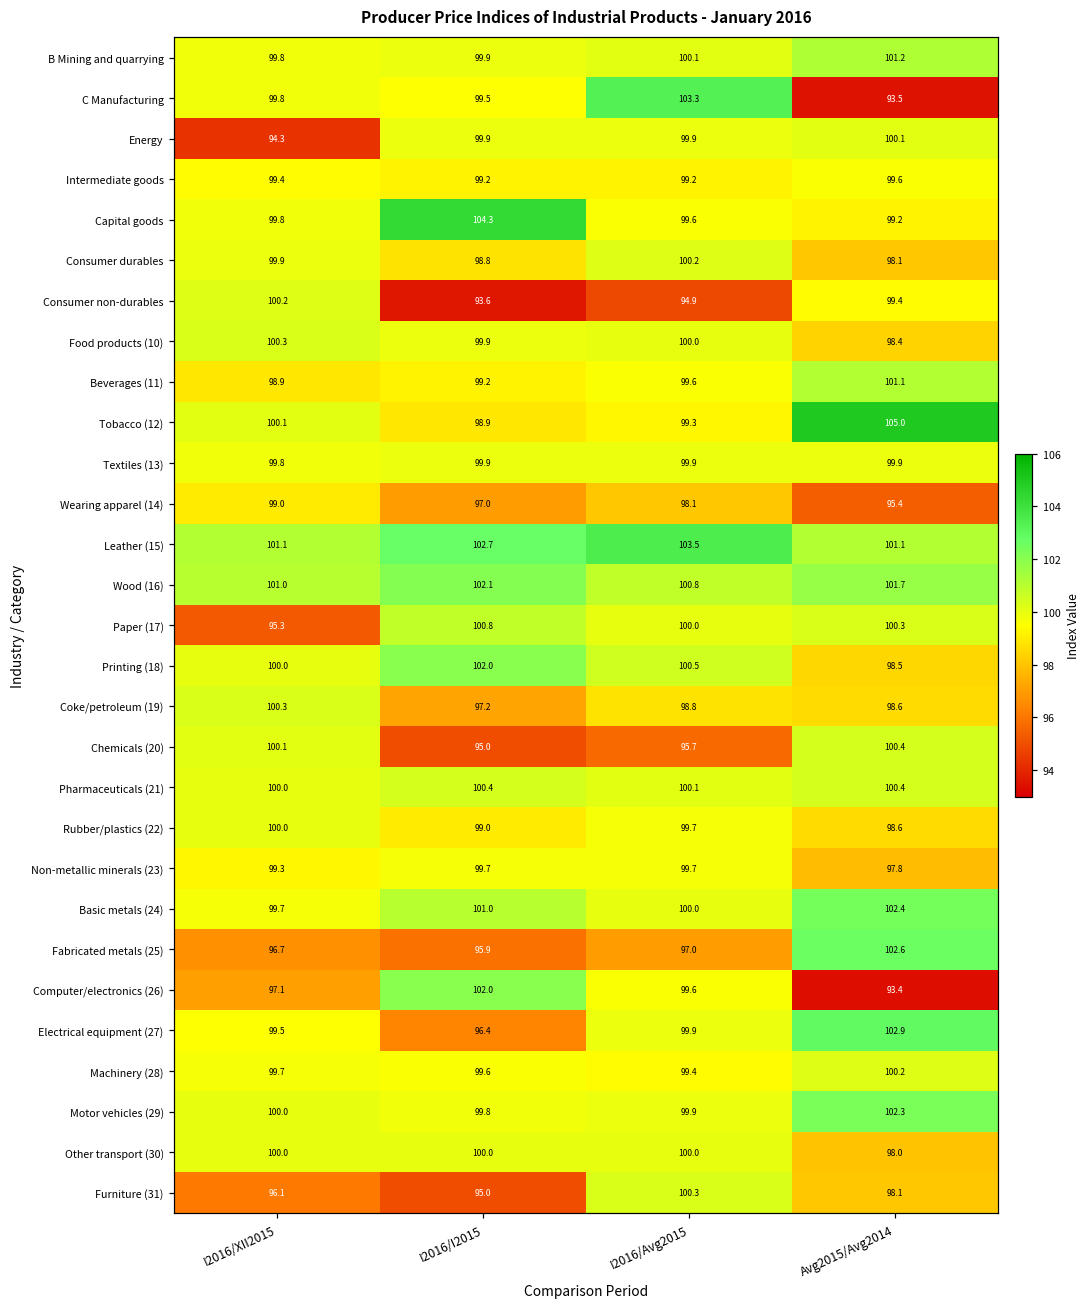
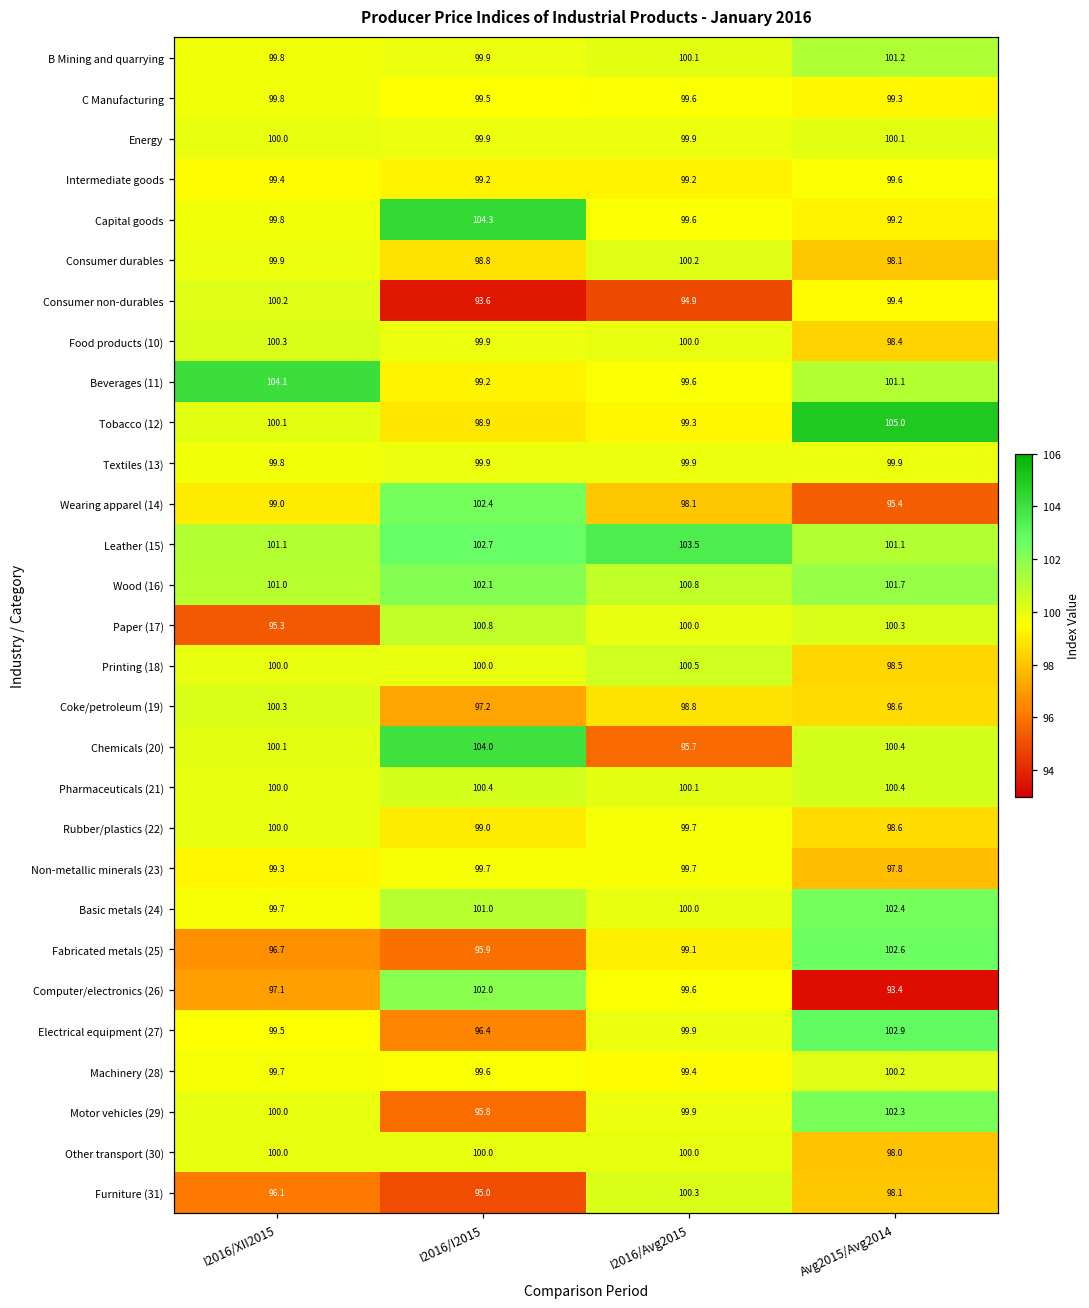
  {
    "B Mining and quarrying": {
      "I2016/XII2015": 99.8,
      "I2016/I2015": 99.9,
      "I2016/Avg2015": 100.1,
      "Avg2015/Avg2014": 101.2
    },
    "C Manufacturing": {
      "I2016/XII2015": 99.8,
      "I2016/I2015": 99.5,
-     "I2016/Avg2015": 103.3,
-     "Avg2015/Avg2014": 93.5
+     "I2016/Avg2015": 99.6,
+     "Avg2015/Avg2014": 99.3
    },
    "Energy": {
-     "I2016/XII2015": 94.3,
+     "I2016/XII2015": 100.0,
      "I2016/I2015": 99.9,
      "I2016/Avg2015": 99.9,
      "Avg2015/Avg2014": 100.1
    },
    "Intermediate goods": {
      "I2016/XII2015": 99.4,
      "I2016/I2015": 99.2,
      "I2016/Avg2015": 99.2,
      "Avg2015/Avg2014": 99.6
    },
    "Capital goods": {
      "I2016/XII2015": 99.8,
      "I2016/I2015": 104.3,
      "I2016/Avg2015": 99.6,
      "Avg2015/Avg2014": 99.2
    },
    "Consumer durables": {
      "I2016/XII2015": 99.9,
      "I2016/I2015": 98.8,
      "I2016/Avg2015": 100.2,
      "Avg2015/Avg2014": 98.1
    },
    "Consumer non-durables": {
      "I2016/XII2015": 100.2,
      "I2016/I2015": 93.6,
      "I2016/Avg2015": 94.9,
      "Avg2015/Avg2014": 99.4
    },
    "Food products (10)": {
      "I2016/XII2015": 100.3,
      "I2016/I2015": 99.9,
      "I2016/Avg2015": 100.0,
      "Avg2015/Avg2014": 98.4
    },
    "Beverages (11)": {
-     "I2016/XII2015": 98.9,
+     "I2016/XII2015": 104.1,
      "I2016/I2015": 99.2,
      "I2016/Avg2015": 99.6,
      "Avg2015/Avg2014": 101.1
    },
    "Tobacco (12)": {
      "I2016/XII2015": 100.1,
      "I2016/I2015": 98.9,
      "I2016/Avg2015": 99.3,
      "Avg2015/Avg2014": 105.0
    },
    "Textiles (13)": {
      "I2016/XII2015": 99.8,
      "I2016/I2015": 99.9,
      "I2016/Avg2015": 99.9,
      "Avg2015/Avg2014": 99.9
    },
    "Wearing apparel (14)": {
      "I2016/XII2015": 99.0,
-     "I2016/I2015": 97.0,
+     "I2016/I2015": 102.4,
      "I2016/Avg2015": 98.1,
      "Avg2015/Avg2014": 95.4
    },
    "Leather (15)": {
      "I2016/XII2015": 101.1,
      "I2016/I2015": 102.7,
      "I2016/Avg2015": 103.5,
      "Avg2015/Avg2014": 101.1
    },
    "Wood (16)": {
      "I2016/XII2015": 101.0,
      "I2016/I2015": 102.1,
      "I2016/Avg2015": 100.8,
      "Avg2015/Avg2014": 101.7
    },
    "Paper (17)": {
      "I2016/XII2015": 95.3,
      "I2016/I2015": 100.8,
      "I2016/Avg2015": 100.0,
      "Avg2015/Avg2014": 100.3
    },
    "Printing (18)": {
      "I2016/XII2015": 100.0,
-     "I2016/I2015": 102.0,
+     "I2016/I2015": 100.0,
      "I2016/Avg2015": 100.5,
      "Avg2015/Avg2014": 98.5
    },
    "Coke/petroleum (19)": {
      "I2016/XII2015": 100.3,
      "I2016/I2015": 97.2,
      "I2016/Avg2015": 98.8,
      "Avg2015/Avg2014": 98.6
    },
    "Chemicals (20)": {
      "I2016/XII2015": 100.1,
-     "I2016/I2015": 95.0,
+     "I2016/I2015": 104.0,
      "I2016/Avg2015": 95.7,
      "Avg2015/Avg2014": 100.4
    },
    "Pharmaceuticals (21)": {
      "I2016/XII2015": 100.0,
      "I2016/I2015": 100.4,
      "I2016/Avg2015": 100.1,
      "Avg2015/Avg2014": 100.4
    },
    "Rubber/plastics (22)": {
      "I2016/XII2015": 100.0,
      "I2016/I2015": 99.0,
      "I2016/Avg2015": 99.7,
      "Avg2015/Avg2014": 98.6
    },
    "Non-metallic minerals (23)": {
      "I2016/XII2015": 99.3,
      "I2016/I2015": 99.7,
      "I2016/Avg2015": 99.7,
      "Avg2015/Avg2014": 97.8
    },
    "Basic metals (24)": {
      "I2016/XII2015": 99.7,
      "I2016/I2015": 101.0,
      "I2016/Avg2015": 100.0,
      "Avg2015/Avg2014": 102.4
    },
    "Fabricated metals (25)": {
      "I2016/XII2015": 96.7,
      "I2016/I2015": 95.9,
-     "I2016/Avg2015": 97.0,
+     "I2016/Avg2015": 99.1,
      "Avg2015/Avg2014": 102.6
    },
    "Computer/electronics (26)": {
      "I2016/XII2015": 97.1,
      "I2016/I2015": 102.0,
      "I2016/Avg2015": 99.6,
      "Avg2015/Avg2014": 93.4
    },
    "Electrical equipment (27)": {
      "I2016/XII2015": 99.5,
      "I2016/I2015": 96.4,
      "I2016/Avg2015": 99.9,
      "Avg2015/Avg2014": 102.9
    },
    "Machinery (28)": {
      "I2016/XII2015": 99.7,
      "I2016/I2015": 99.6,
      "I2016/Avg2015": 99.4,
      "Avg2015/Avg2014": 100.2
    },
    "Motor vehicles (29)": {
      "I2016/XII2015": 100.0,
-     "I2016/I2015": 99.8,
+     "I2016/I2015": 95.8,
      "I2016/Avg2015": 99.9,
      "Avg2015/Avg2014": 102.3
    },
    "Other transport (30)": {
      "I2016/XII2015": 100.0,
      "I2016/I2015": 100.0,
      "I2016/Avg2015": 100.0,
      "Avg2015/Avg2014": 98.0
    },
    "Furniture (31)": {
      "I2016/XII2015": 96.1,
      "I2016/I2015": 95.0,
      "I2016/Avg2015": 100.3,
      "Avg2015/Avg2014": 98.1
    }
  }
